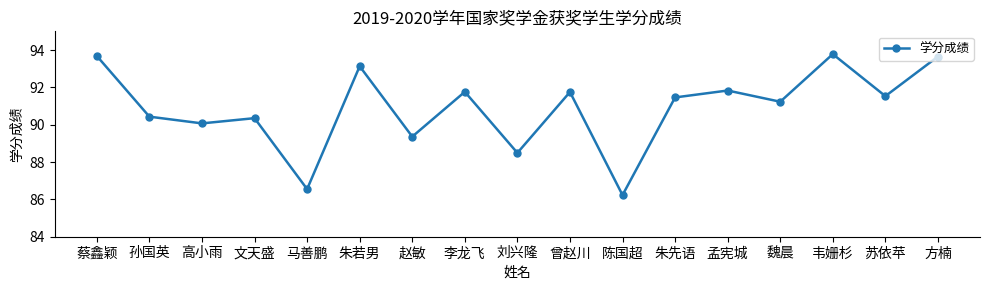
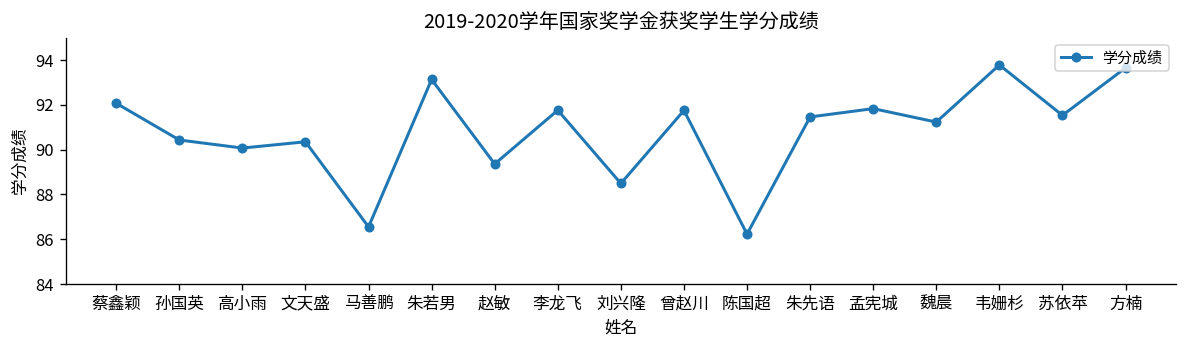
  {
-   "蔡鑫颖": 93.7,
+   "蔡鑫颖": 92.1,
    "孙国英": 90.4,
    "高小雨": 90.1,
    "文天盛": 90.4,
    "马善鹏": 86.6,
    "朱若男": 93.1,
    "赵敏": 89.4,
    "李龙飞": 91.8,
    "刘兴隆": 88.5,
    "曾赵川": 91.8,
    "陈国超": 86.2,
    "朱先语": 91.5,
    "孟宪城": 91.8,
    "魏晨": 91.2,
    "韦姗杉": 93.8,
    "苏依苹": 91.5
  }
